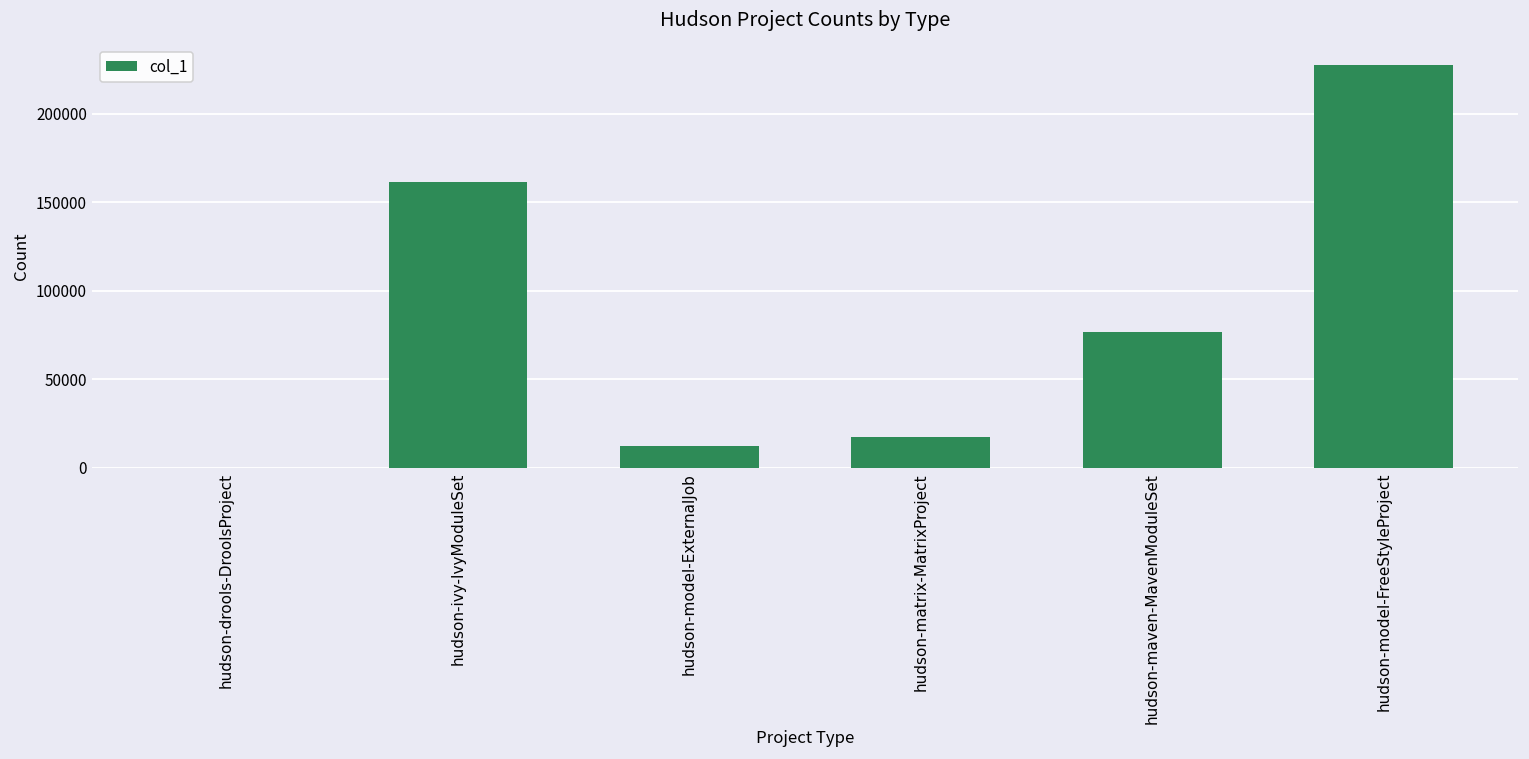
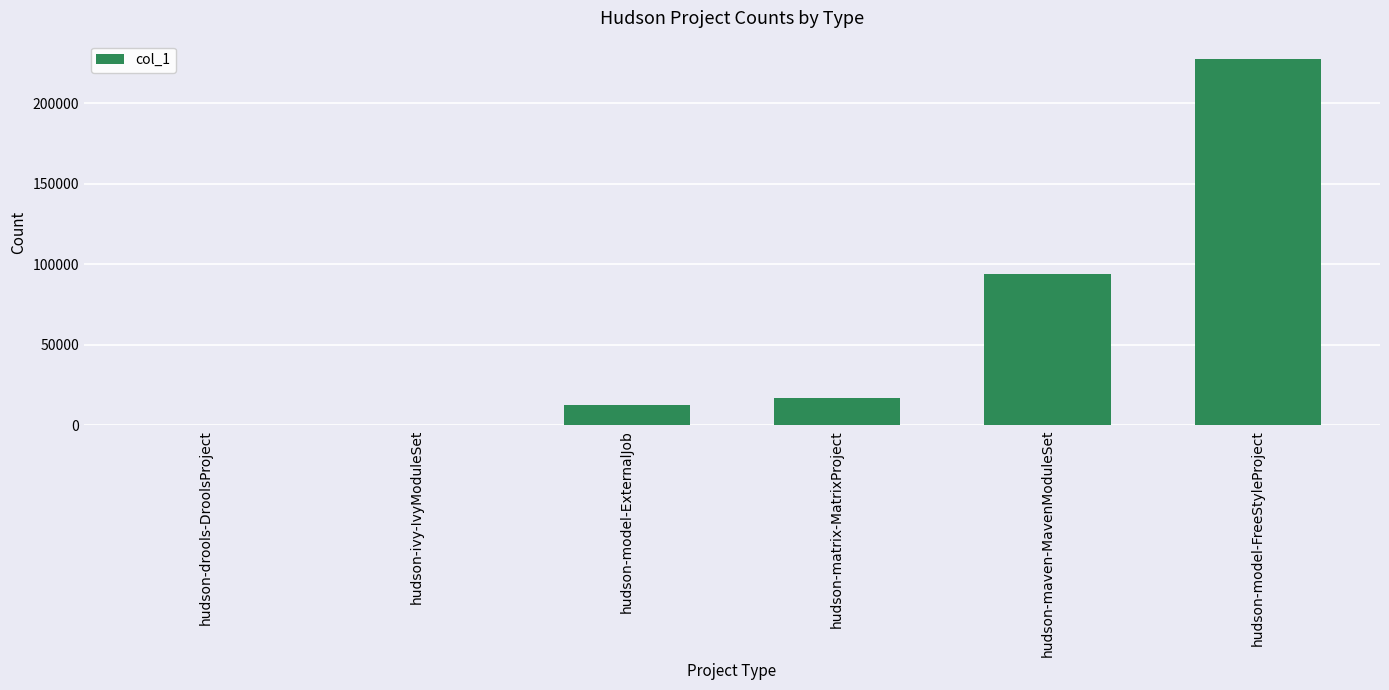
  {
-   "hudson-ivy-IvyModuleSet": 161000,
+   "hudson-ivy-IvyModuleSet": 0,
    "hudson-model-ExternalJob": 12000,
    "hudson-matrix-MatrixProject": 17000,
-   "hudson-maven-MavenModuleSet": 77000,
+   "hudson-maven-MavenModuleSet": 94000,
    "hudson-model-FreeStyleProject": 228000
  }
